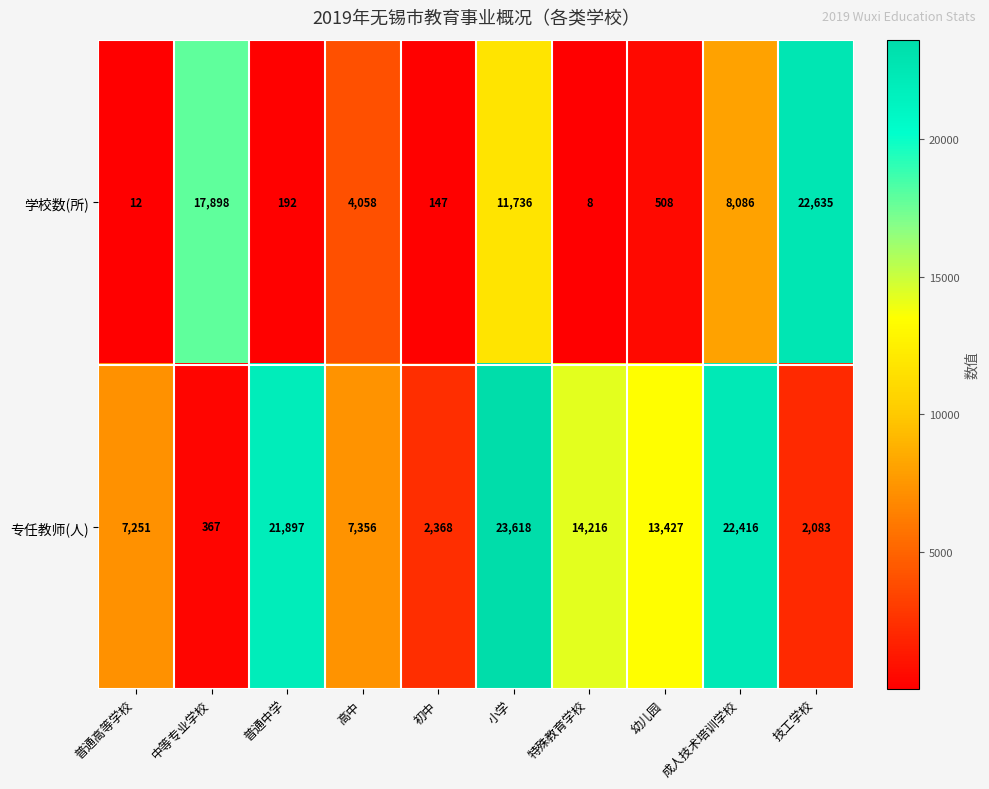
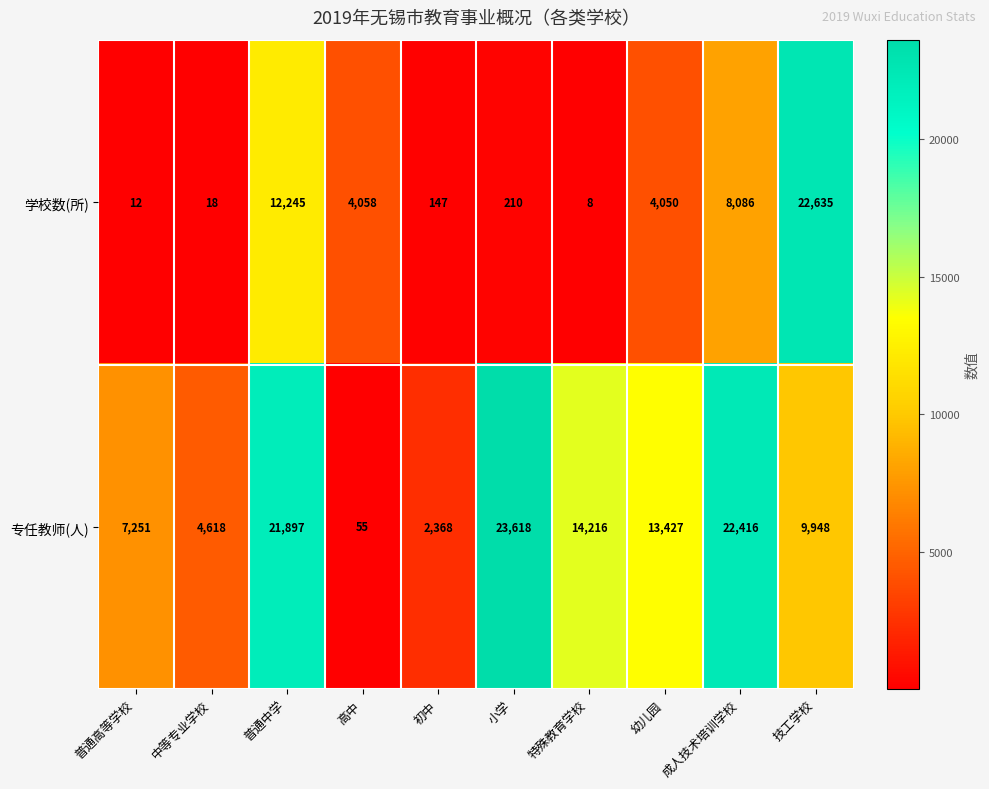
  {
    "学校数(所)": {
      "普通高等学校": "12",
-     "中等专业学校": "17,898",
-     "普通中学": "192",
+     "中等专业学校": "18",
+     "普通中学": "12,245",
      "高中": "4,058",
      "初中": "147",
-     "小学": "11,736",
+     "小学": "210",
      "特殊教育学校": "8",
-     "幼儿园": "508",
+     "幼儿园": "4,050",
      "成人技术培训学校": "8,086",
      "技工学校": "22,635"
    },
    "专任教师(人)": {
      "普通高等学校": "7,251",
-     "中等专业学校": "367",
+     "中等专业学校": "4,618",
      "普通中学": "21,897",
-     "高中": "7,356",
+     "高中": "55",
      "初中": "2,368",
      "小学": "23,618",
      "特殊教育学校": "14,216",
      "幼儿园": "13,427",
      "成人技术培训学校": "22,416",
-     "技工学校": "2,083"
+     "技工学校": "9,948"
    }
  }
